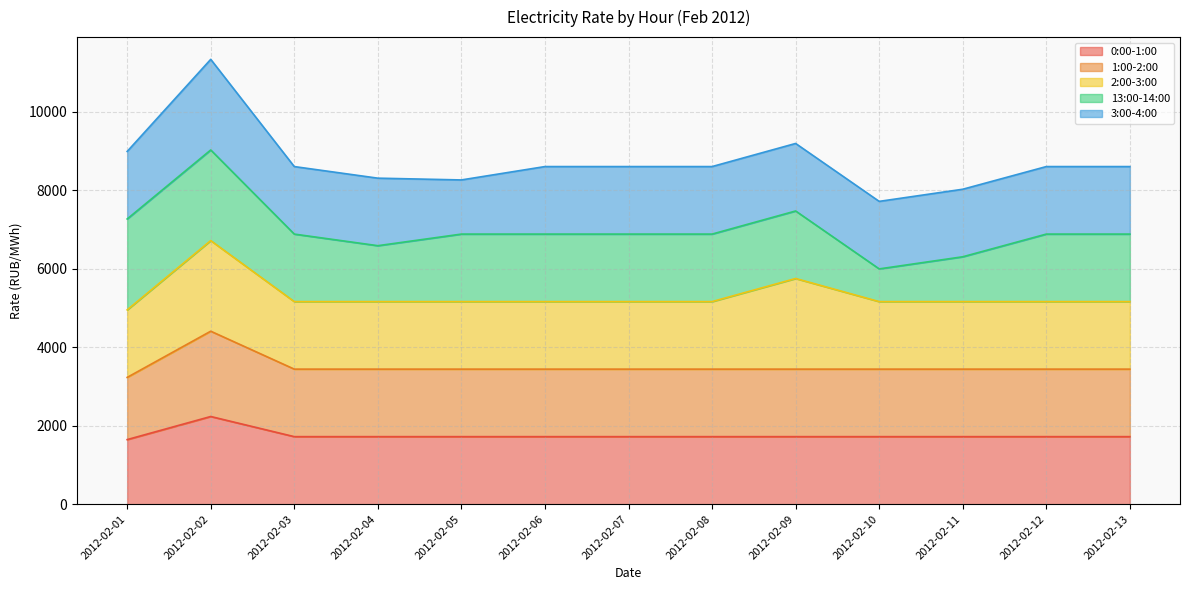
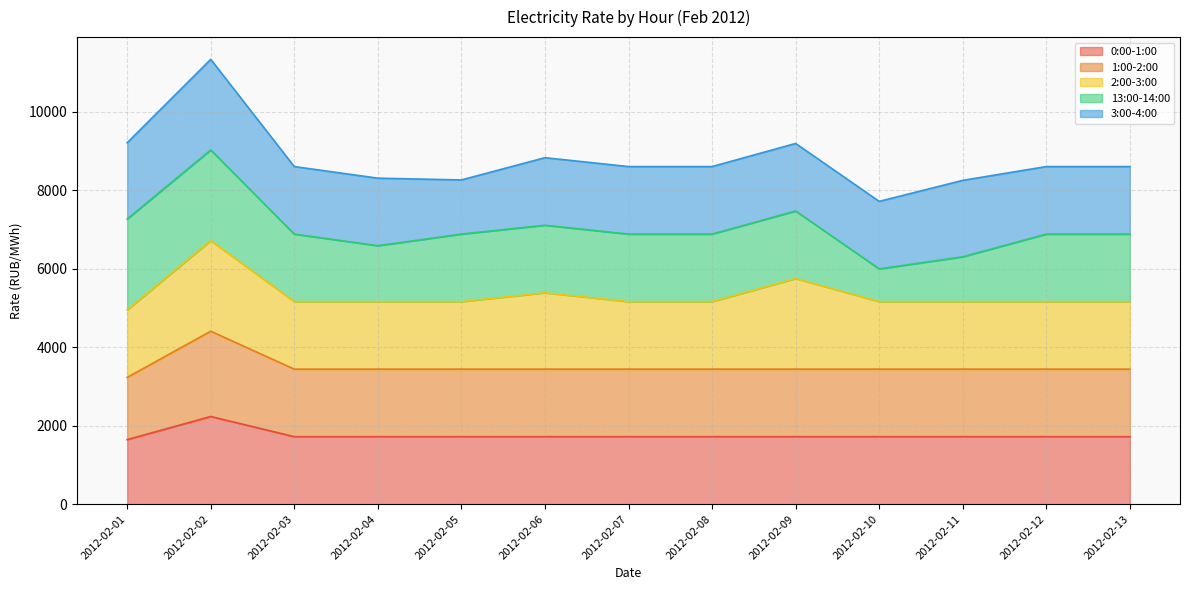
  {
    "2:00-3:00": {
      "2012-02-01": 1700,
      "2012-02-02": 2300,
      "2012-02-03": 1700,
      "2012-02-04": 1700,
      "2012-02-05": 1700,
-     "2012-02-06": 1700,
+     "2012-02-06": 1900,
      "2012-02-07": 1700,
      "2012-02-08": 1700,
      "2012-02-09": 2300,
      "2012-02-10": 1700,
      "2012-02-11": 1700,
      "2012-02-12": 1700,
      "2012-02-13": 1700
    },
    "13:00-14:00": {
      "2012-02-01": 2300,
      "2012-02-02": 2300,
      "2012-02-03": 1700,
      "2012-02-04": 1400,
      "2012-02-05": 1700,
      "2012-02-06": 1700,
      "2012-02-07": 1700,
      "2012-02-08": 1700,
      "2012-02-09": 1700,
      "2012-02-10": 800,
      "2012-02-11": 1100,
      "2012-02-12": 1700,
      "2012-02-13": 1700
    },
    "3:00-4:00": {
-     "2012-02-01": 1700,
+     "2012-02-01": 1900,
      "2012-02-02": 2300,
      "2012-02-03": 1700,
      "2012-02-04": 1700,
      "2012-02-05": 1400,
      "2012-02-06": 1700,
      "2012-02-07": 1700,
      "2012-02-08": 1700,
      "2012-02-09": 1700,
      "2012-02-10": 1700,
-     "2012-02-11": 1700,
+     "2012-02-11": 1900,
      "2012-02-12": 1700,
      "2012-02-13": 1700
    }
  }
